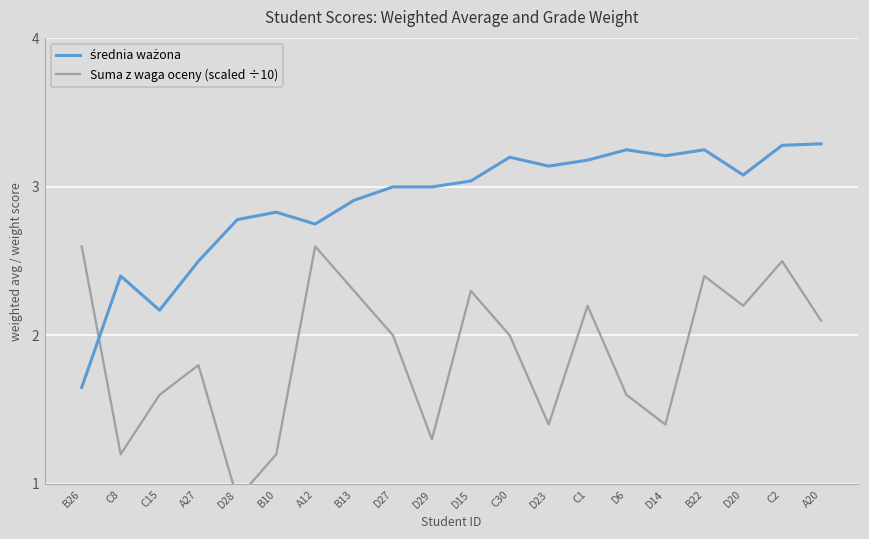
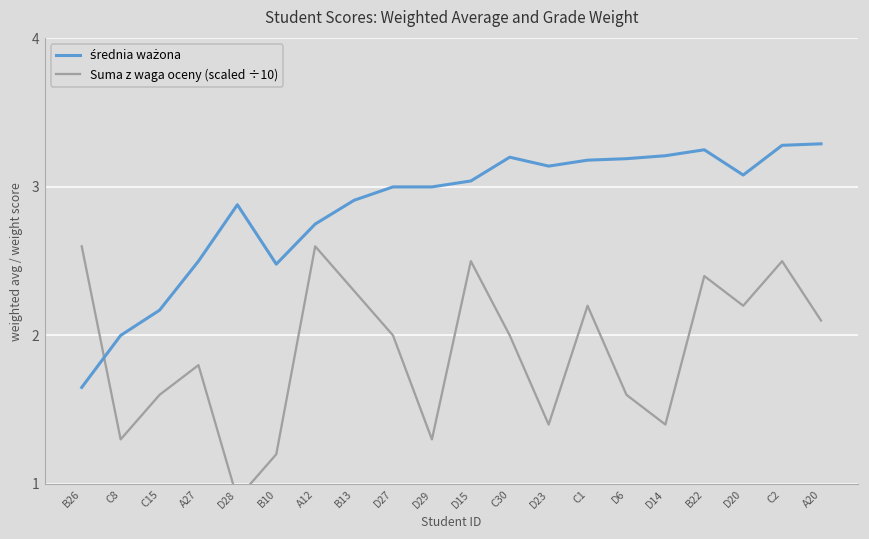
  {
    "średnia ważona": {
      "B26": 1.65,
-     "C8": 2.4,
+     "C8": 2.0,
      "C15": 2.17,
      "A27": 2.50,
-     "D28": 2.78,
-     "B10": 2.83,
+     "D28": 2.88,
+     "B10": 2.48,
      "A12": 2.75,
      "B13": 2.91,
      "D27": 3.00,
      "D29": 3.00,
      "D15": 3.04,
      "C30": 3.20,
      "D23": 3.14,
      "C1": 3.18,
-     "D6": 3.25,
+     "D6": 3.19,
      "D14": 3.21,
      "B22": 3.25,
      "D20": 3.08,
      "C2": 3.28,
      "A20": 3.29
    },
    "Suma z waga oceny (scaled ÷10)": {
      "B26": 2.60,
-     "C8": 1.20,
+     "C8": 1.30,
      "C15": 1.60,
      "A27": 1.80,
      "B10": 1.20,
      "A12": 2.60,
      "B13": 2.30,
      "D27": 2.00,
      "D29": 1.30,
-     "D15": 2.30,
+     "D15": 2.50,
      "C30": 2.00,
      "D23": 1.40,
      "C1": 2.20,
      "D6": 1.60,
      "D14": 1.40,
      "B22": 2.40,
      "D20": 2.20,
      "C2": 2.50,
      "A20": 2.10
    }
  }
